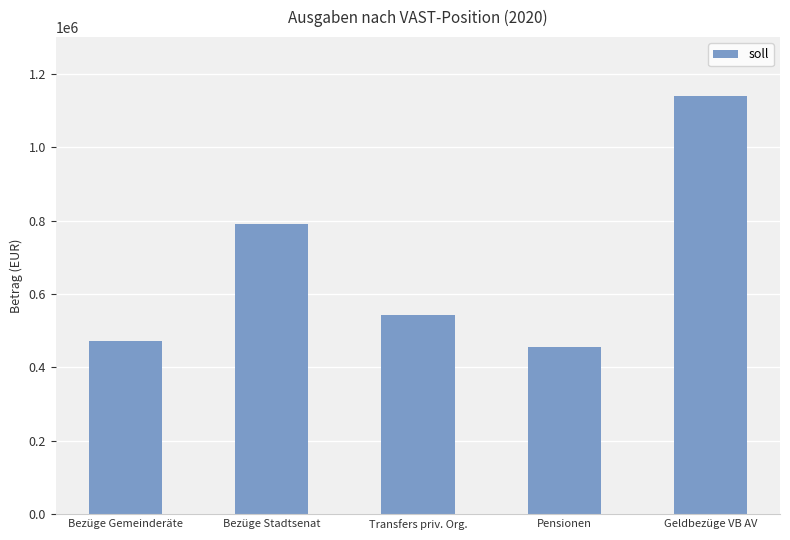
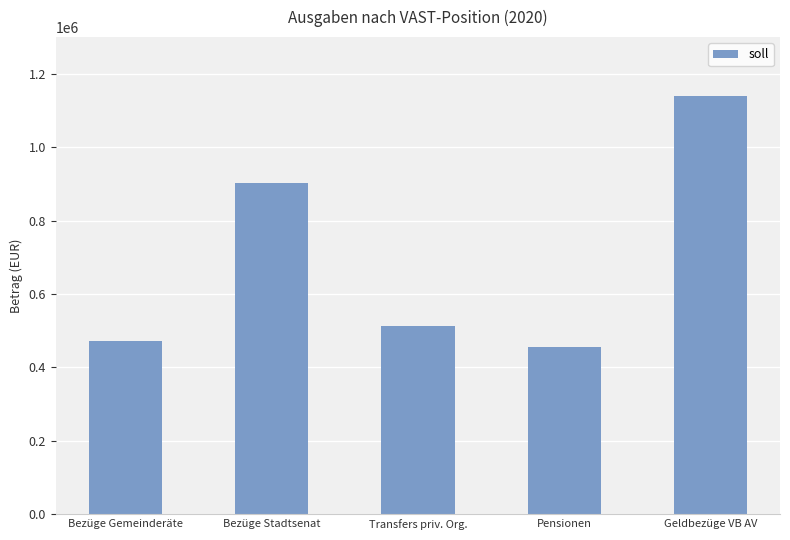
  {
    "Bezüge Gemeinderäte": 470000,
-   "Bezüge Stadtsenat": 790000,
-   "Transfers priv. Org.": 540000,
+   "Bezüge Stadtsenat": 900000,
+   "Transfers priv. Org.": 510000,
    "Pensionen": 450000,
    "Geldbezüge VB AV": 1140000
  }
